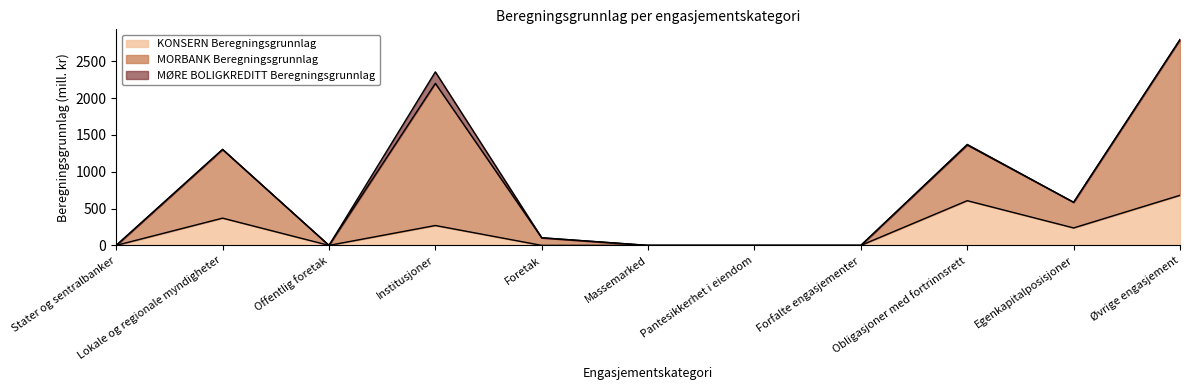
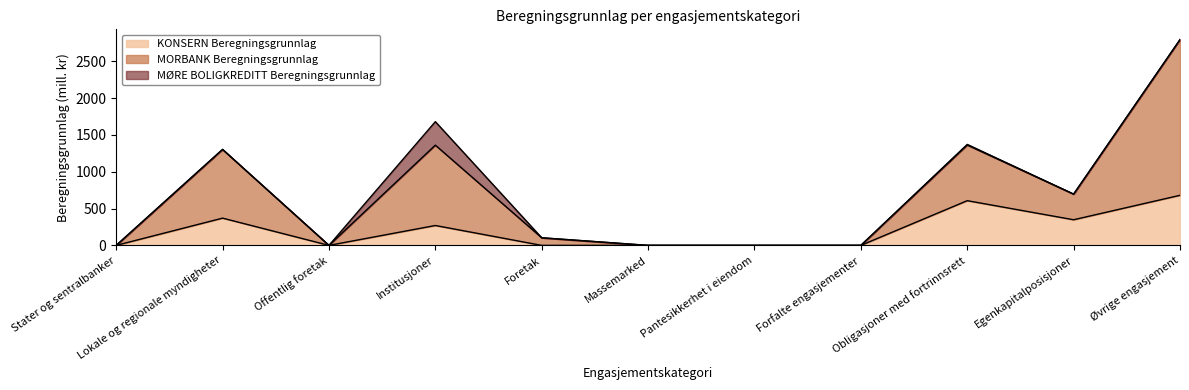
  {
    "KONSERN Beregningsgrunnlag": {
      "Lokale og regionale myndigheter": 400,
      "Institusjoner": 300,
      "Foretak": 0,
      "Obligasjoner med fortrinnsrett": 600,
-     "Egenkapitalposisjoner": 200,
+     "Egenkapitalposisjoner": 300,
      "Øvrige engasjement": 700
    },
    "MORBANK Beregningsgrunnlag": {
-     "Institusjoner": 1900
+     "Institusjoner": 1100
    },
    "MØRE BOLIGKREDITT Beregningsgrunnlag": {
-     "Institusjoner": 200
+     "Institusjoner": 300
    }
  }
